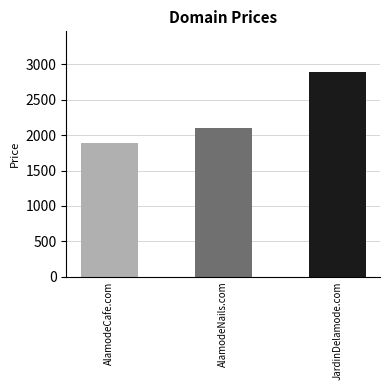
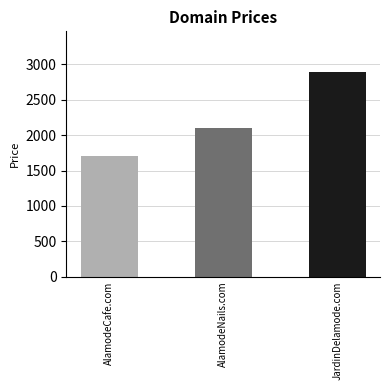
  {
-   "AlamodeCafe.com": 1900,
+   "AlamodeCafe.com": 1700,
    "AlamodeNails.com": 2100,
    "JardinDelamode.com": 2900
  }
